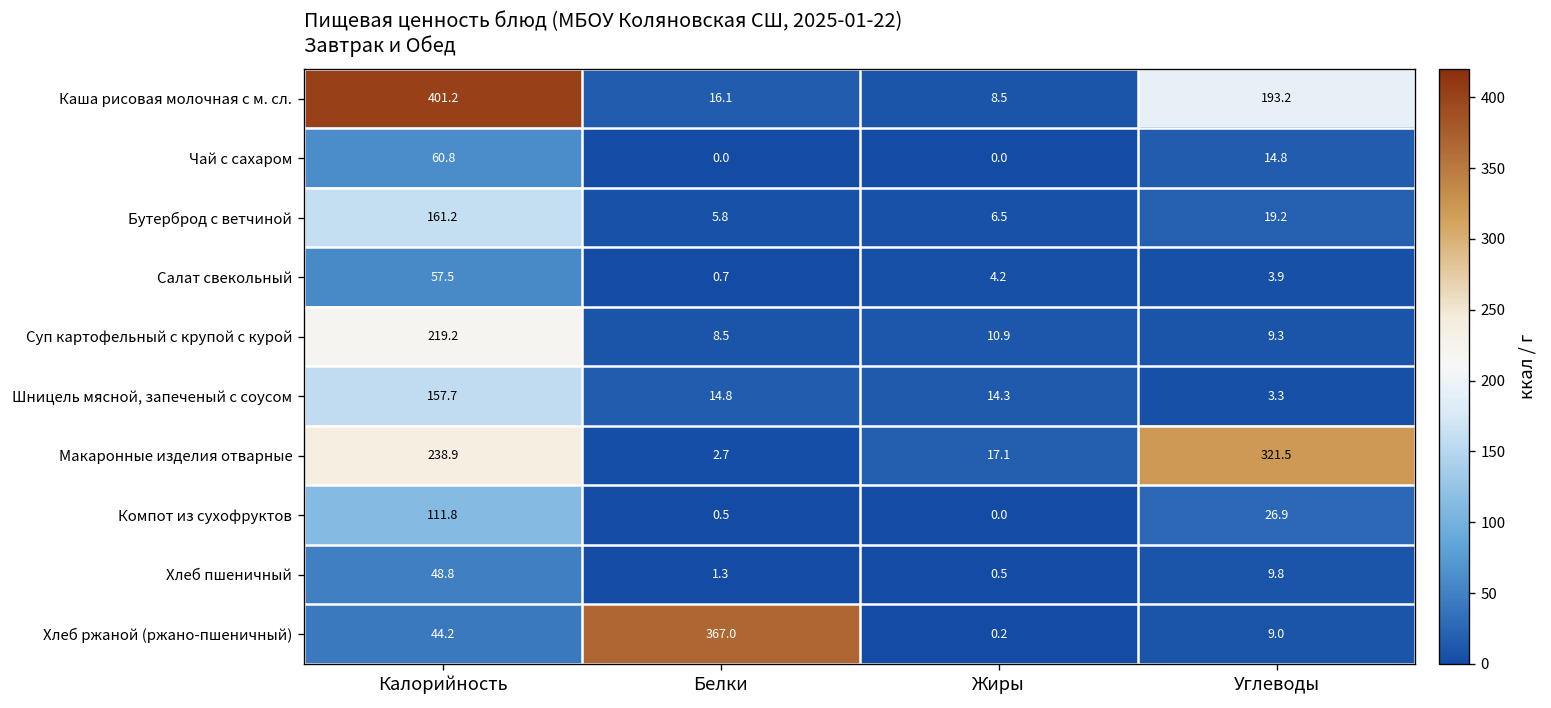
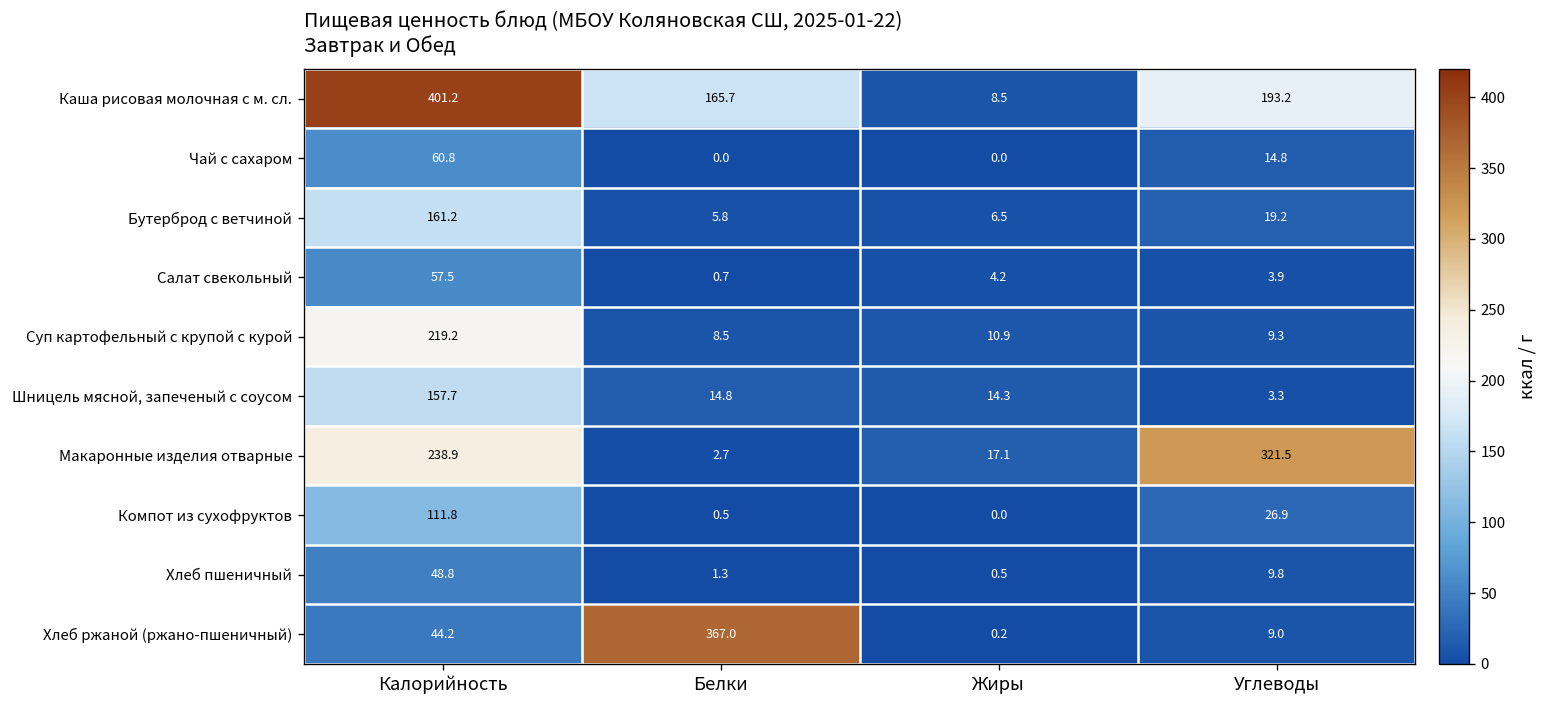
  {
    "Каша рисовая молочная с м. сл.": {
      "Калорийность": 401.2,
-     "Белки": 16.1,
+     "Белки": 165.7,
      "Жиры": 8.5,
      "Углеводы": 193.2
    },
    "Чай с сахаром": {
      "Калорийность": 60.8,
      "Белки": 0.0,
      "Жиры": 0.0,
      "Углеводы": 14.8
    },
    "Бутерброд с ветчиной": {
      "Калорийность": 161.2,
      "Белки": 5.8,
      "Жиры": 6.5,
      "Углеводы": 19.2
    },
    "Салат свекольный": {
      "Калорийность": 57.5,
      "Белки": 0.7,
      "Жиры": 4.2,
      "Углеводы": 3.9
    },
    "Суп картофельный с крупой с курой": {
      "Калорийность": 219.2,
      "Белки": 8.5,
      "Жиры": 10.9,
      "Углеводы": 9.3
    },
    "Шницель мясной, запеченый с соусом": {
      "Калорийность": 157.7,
      "Белки": 14.8,
      "Жиры": 14.3,
      "Углеводы": 3.3
    },
    "Макаронные изделия отварные": {
      "Калорийность": 238.9,
      "Белки": 2.7,
      "Жиры": 17.1,
      "Углеводы": 321.5
    },
    "Компот из сухофруктов": {
      "Калорийность": 111.8,
      "Белки": 0.5,
      "Жиры": 0.0,
      "Углеводы": 26.9
    },
    "Хлеб пшеничный": {
      "Калорийность": 48.8,
      "Белки": 1.3,
      "Жиры": 0.5,
      "Углеводы": 9.8
    },
    "Хлеб ржаной (ржано-пшеничный)": {
      "Калорийность": 44.2,
      "Белки": 367.0,
      "Жиры": 0.2,
      "Углеводы": 9.0
    }
  }
